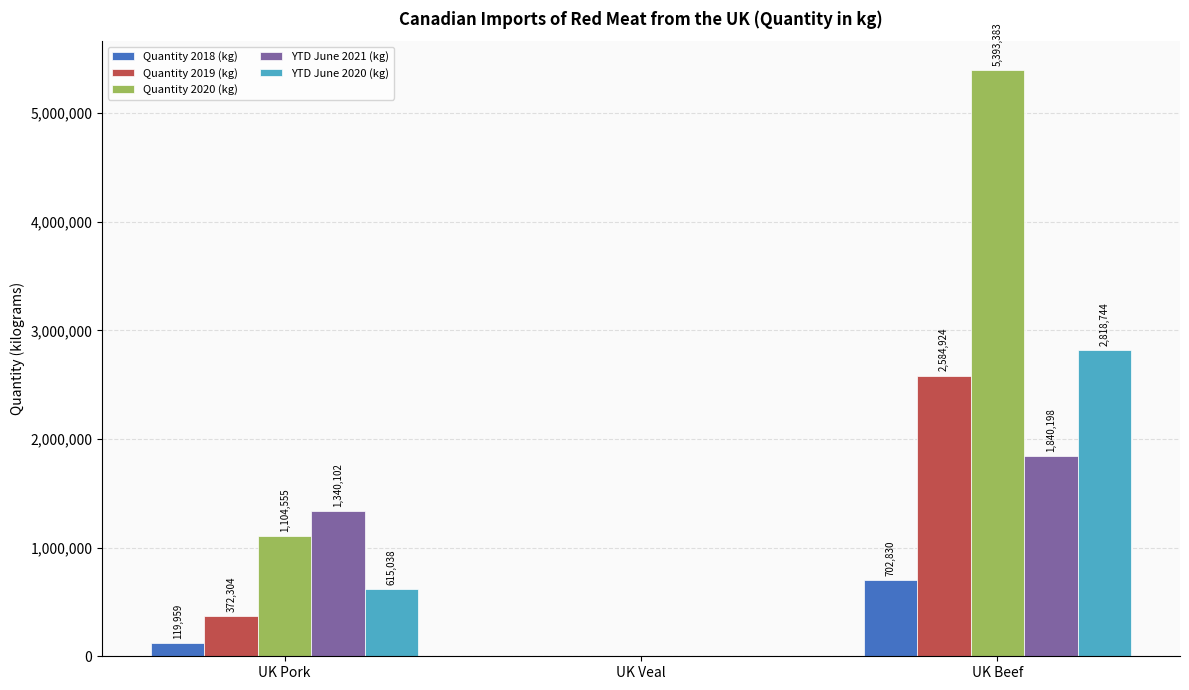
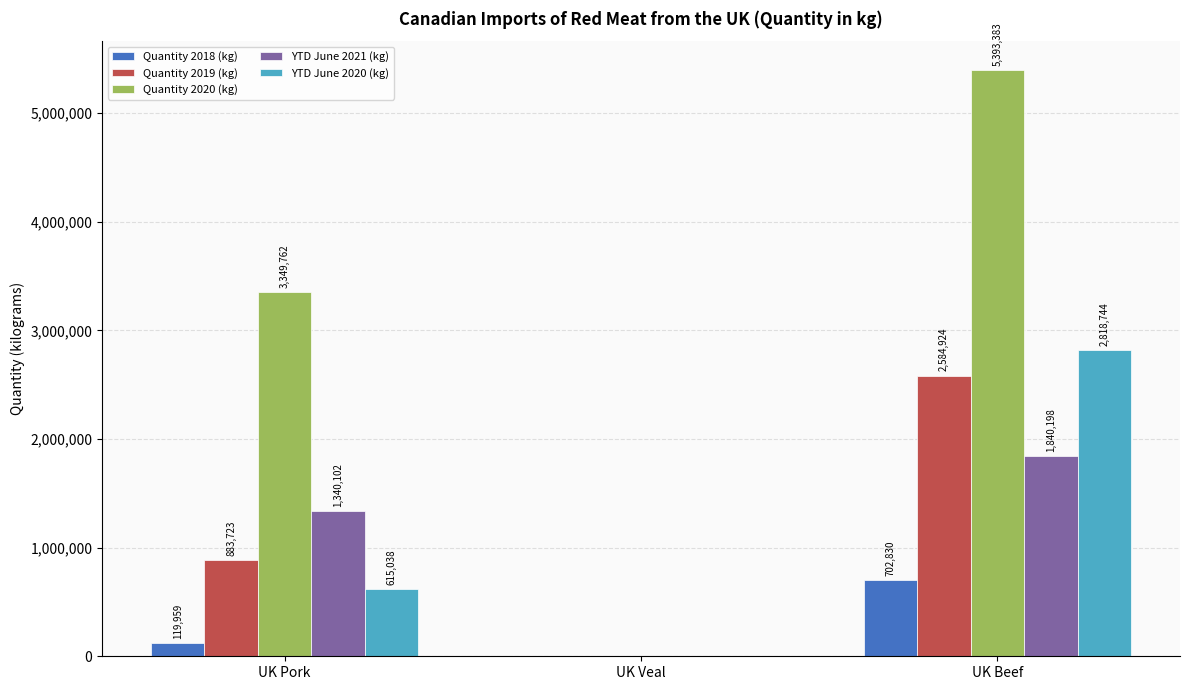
  {
    "Quantity 2019 (kg)": {
-     "UK Pork": "372,304",
+     "UK Pork": "883,723",
      "UK Beef": "2,584,924"
    },
    "Quantity 2020 (kg)": {
-     "UK Pork": "1,104,555",
+     "UK Pork": "3,349,762",
      "UK Beef": "5,393,383"
    },
    "YTD June 2021 (kg)": {
      "UK Pork": "1,340,102",
      "UK Beef": "1,840,198"
    }
  }
